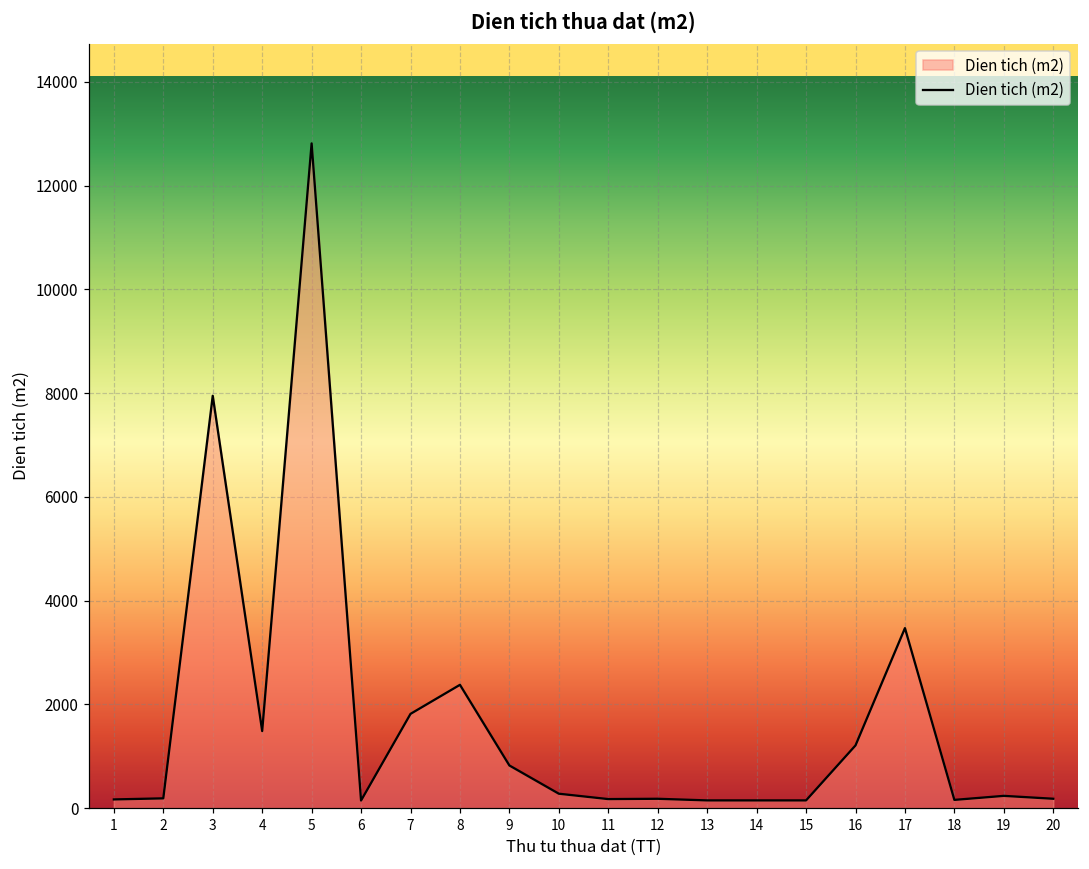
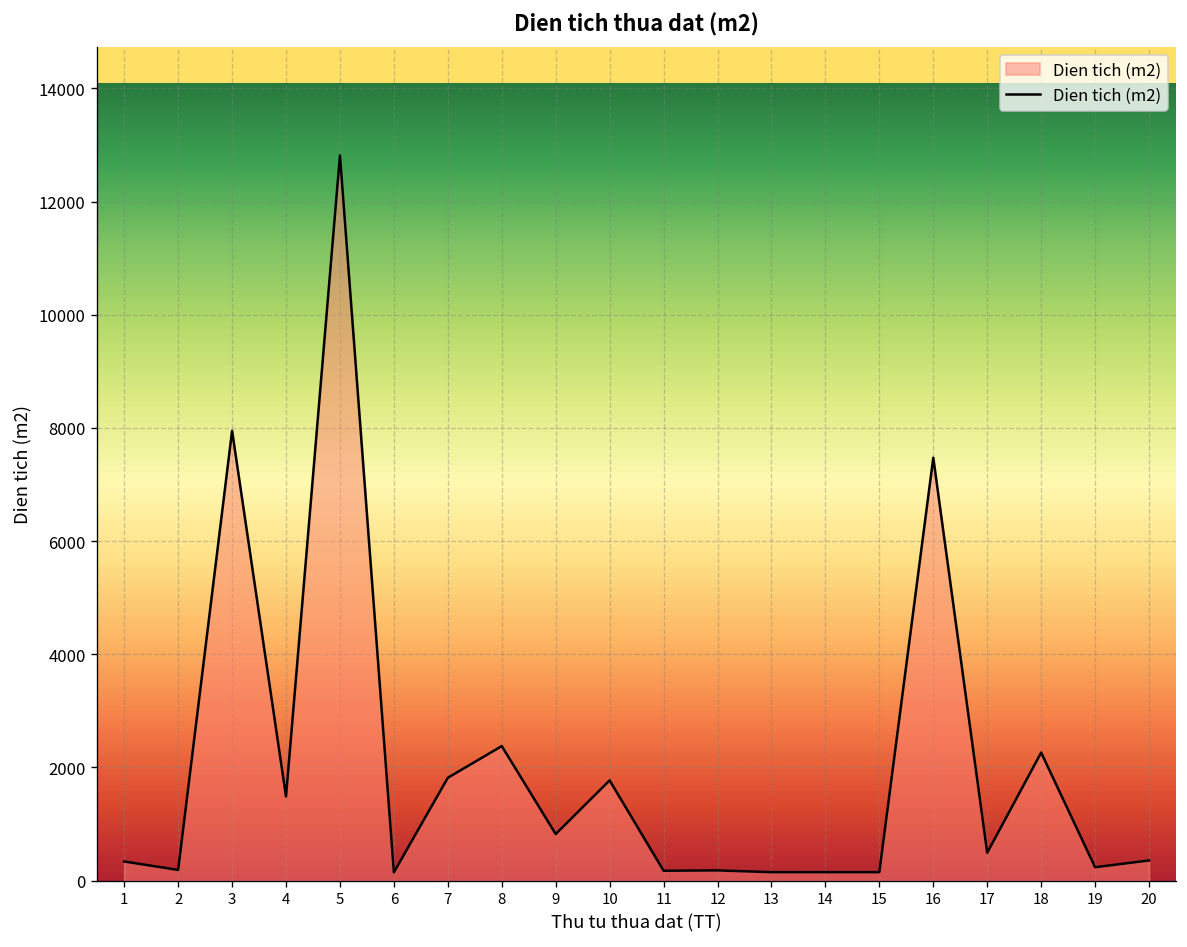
  {
-   "1": 200,
+   "1": 300,
    "2": 200,
    "3": 7900,
    "4": 1500,
    "5": 12800,
    "6": 100,
    "7": 1800,
    "8": 2400,
    "9": 800,
-   "10": 300,
+   "10": 1800,
    "11": 200,
    "12": 200,
    "13": 200,
    "14": 200,
    "15": 200,
-   "16": 1200,
-   "17": 3500,
-   "18": 200,
+   "16": 7500,
+   "17": 500,
+   "18": 2300,
    "19": 200,
-   "20": 200
+   "20": 400
  }
